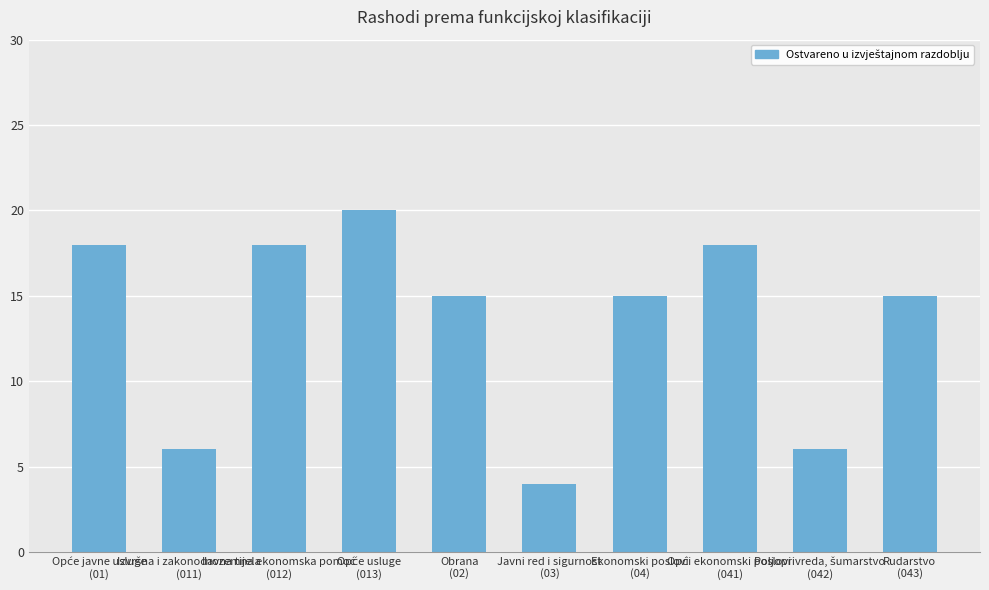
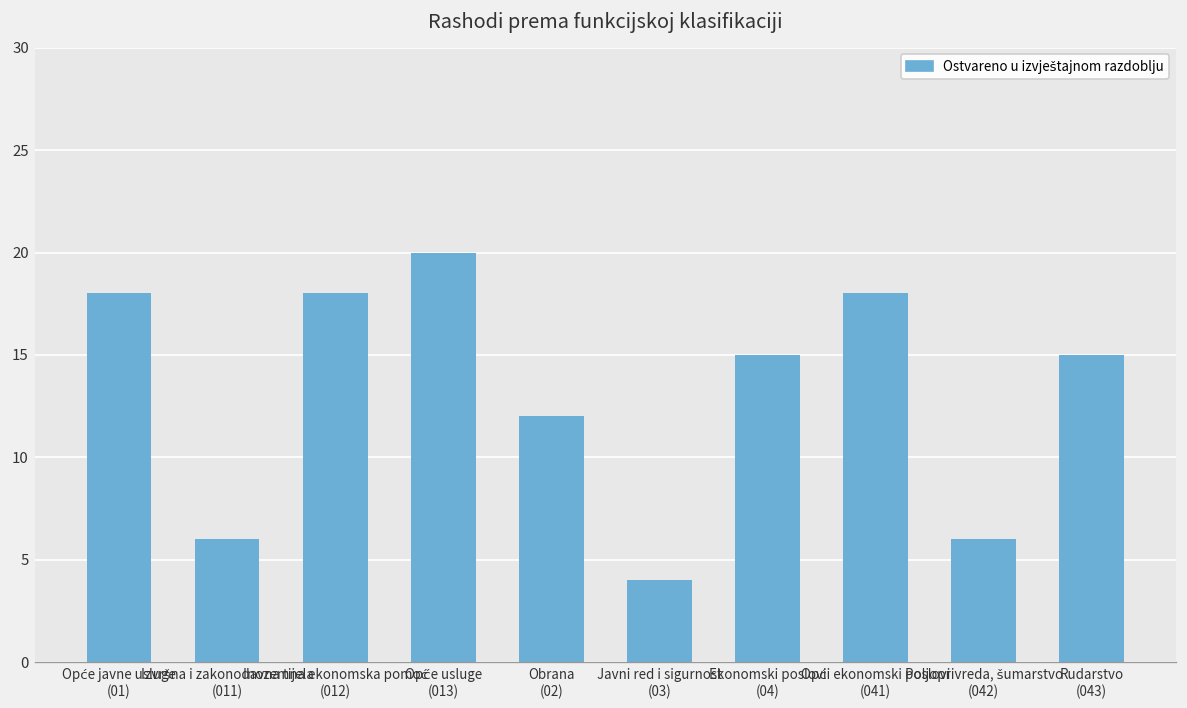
  {
-   "Obrana (02)": 15,
+   "Obrana (02)": 12,
    "Javni red i sigurnost (03)": 4,
    "Rudarstvo (043)": 15
  }
